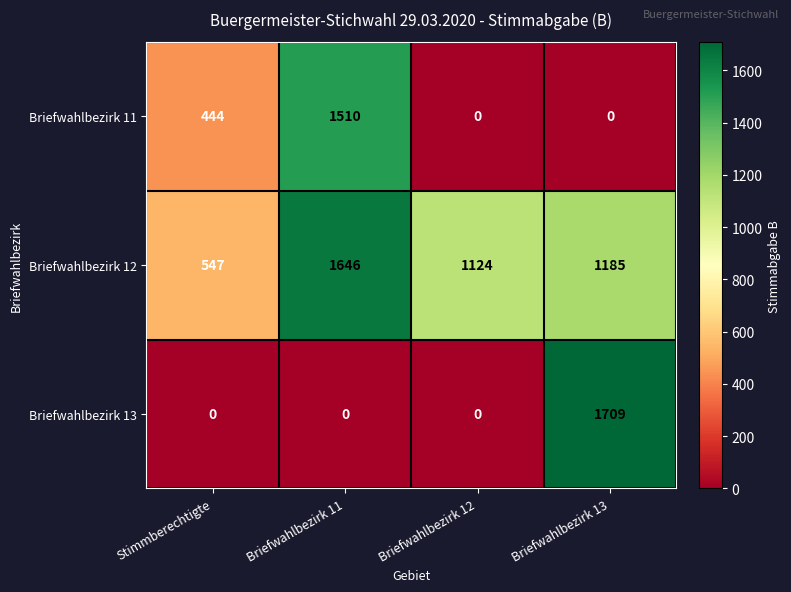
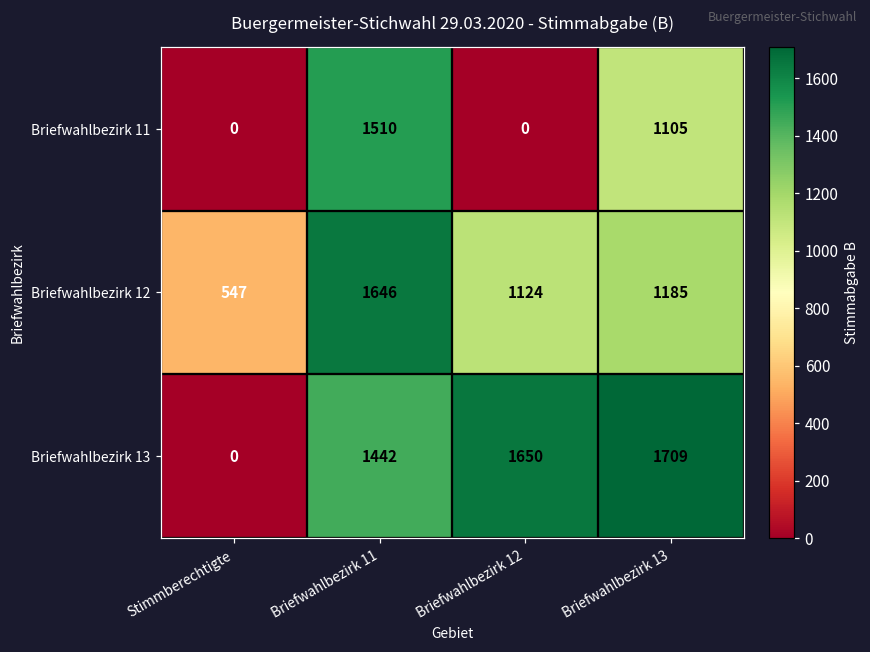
  {
    "Briefwahlbezirk 11": {
-     "Stimmberechtigte": 444,
+     "Stimmberechtigte": 0,
      "Briefwahlbezirk 11": 1510,
      "Briefwahlbezirk 12": 0,
-     "Briefwahlbezirk 13": 0
+     "Briefwahlbezirk 13": 1105
    },
    "Briefwahlbezirk 12": {
      "Stimmberechtigte": 547,
      "Briefwahlbezirk 11": 1646,
      "Briefwahlbezirk 12": 1124,
      "Briefwahlbezirk 13": 1185
    },
    "Briefwahlbezirk 13": {
      "Stimmberechtigte": 0,
-     "Briefwahlbezirk 11": 0,
-     "Briefwahlbezirk 12": 0,
+     "Briefwahlbezirk 11": 1442,
+     "Briefwahlbezirk 12": 1650,
      "Briefwahlbezirk 13": 1709
    }
  }
